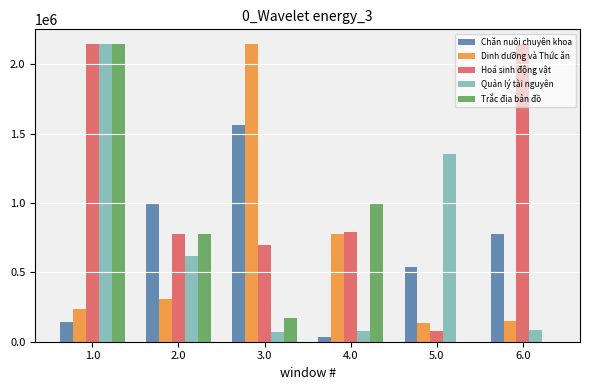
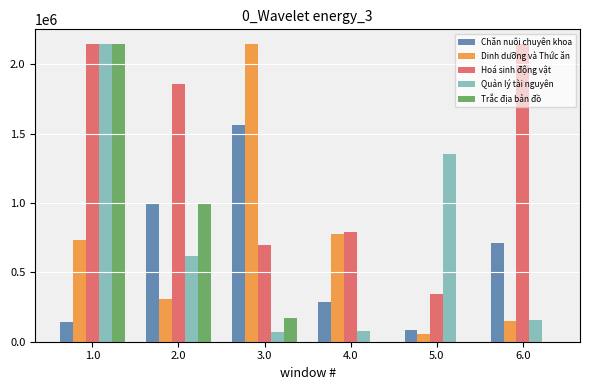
  {
    "Chăn nuôi chuyên khoa": {
      "1.0": 150000,
      "2.0": 1000000,
      "3.0": 1560000,
-     "4.0": 30000,
-     "5.0": 540000,
-     "6.0": 780000
+     "4.0": 290000,
+     "5.0": 80000,
+     "6.0": 710000
    },
    "Dinh dưỡng và Thức ăn": {
-     "1.0": 230000,
+     "1.0": 740000,
      "2.0": 310000,
      "3.0": 2150000,
      "4.0": 780000,
-     "5.0": 140000,
+     "5.0": 60000,
      "6.0": 150000
    },
    "Hoá sinh động vật": {
      "1.0": 2150000,
-     "2.0": 780000,
+     "2.0": 1860000,
      "3.0": 700000,
      "4.0": 790000,
-     "5.0": 70000
+     "5.0": 340000
    },
    "Quản lý tài nguyên": {
      "1.0": 2150000,
      "2.0": 620000,
      "3.0": 70000,
      "4.0": 70000,
      "5.0": 1350000,
-     "6.0": 80000
+     "6.0": 160000
    },
    "Trắc địa bản đồ": {
      "1.0": 2150000,
-     "2.0": 780000,
+     "2.0": 1000000,
      "3.0": 170000,
-     "4.0": 990000,
+     "4.0": 0,
      "5.0": 0,
      "6.0": 0
    }
  }
